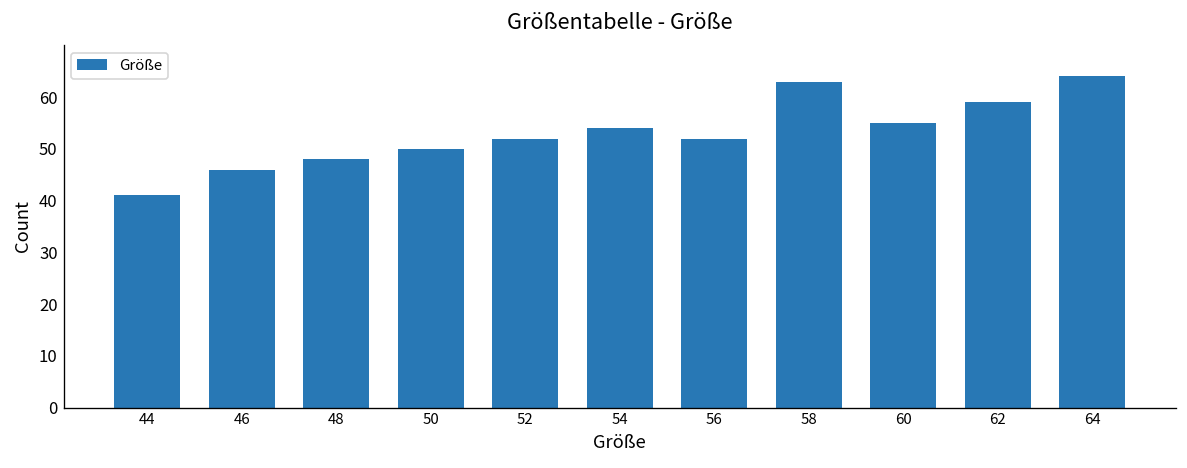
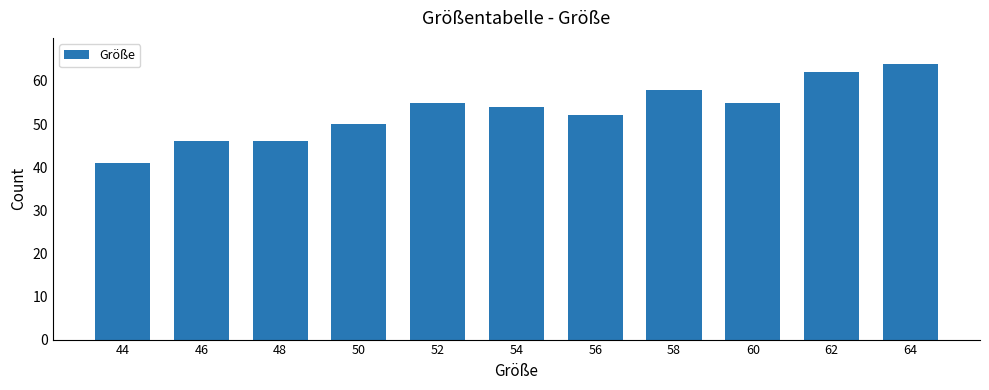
  {
    "44": 41,
    "46": 46,
-   "48": 48,
+   "48": 46,
    "50": 50,
-   "52": 52,
+   "52": 55,
    "54": 54,
    "56": 52,
-   "58": 63,
+   "58": 58,
    "60": 55,
-   "62": 59,
+   "62": 62,
    "64": 64
  }
